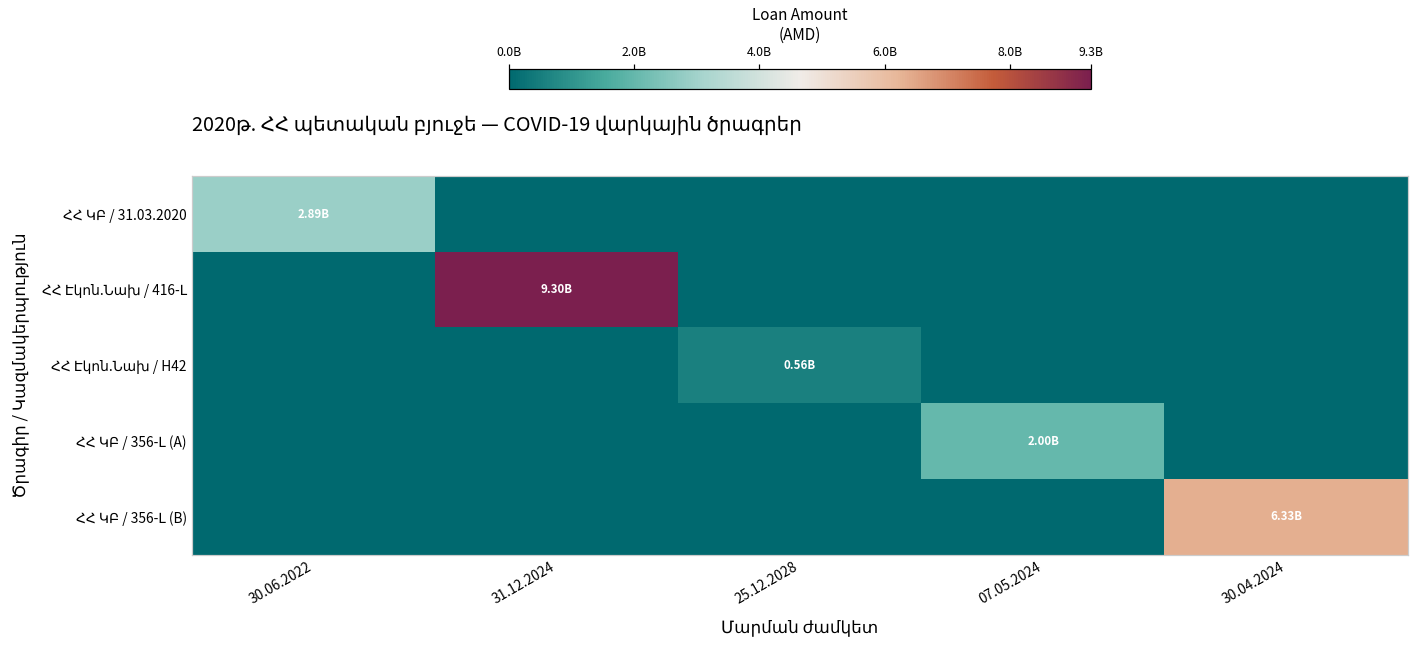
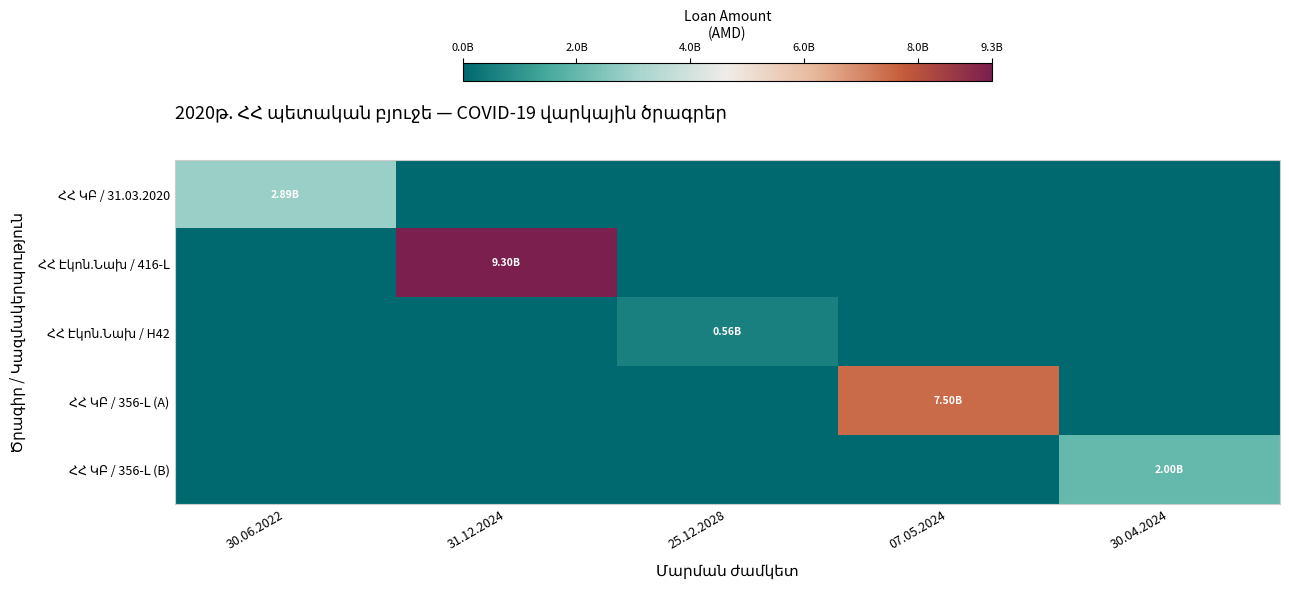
  {
    "ՀՀ ԿԲ / 31.03.2020": {
      "30.06.2022": "2.89B"
    },
    "ՀՀ Էկոն.Նախ / 416-Լ": {
      "31.12.2024": "9.30B"
    },
    "ՀՀ Էկոն.Նախ / Н42": {
      "25.12.2028": "0.56B"
    },
    "ՀՀ ԿԲ / 356-Լ (A)": {
-     "07.05.2024": "2.00B"
+     "07.05.2024": "7.50B"
    },
    "ՀՀ ԿԲ / 356-Լ (B)": {
-     "30.04.2024": "6.33B"
+     "30.04.2024": "2.00B"
    }
  }
